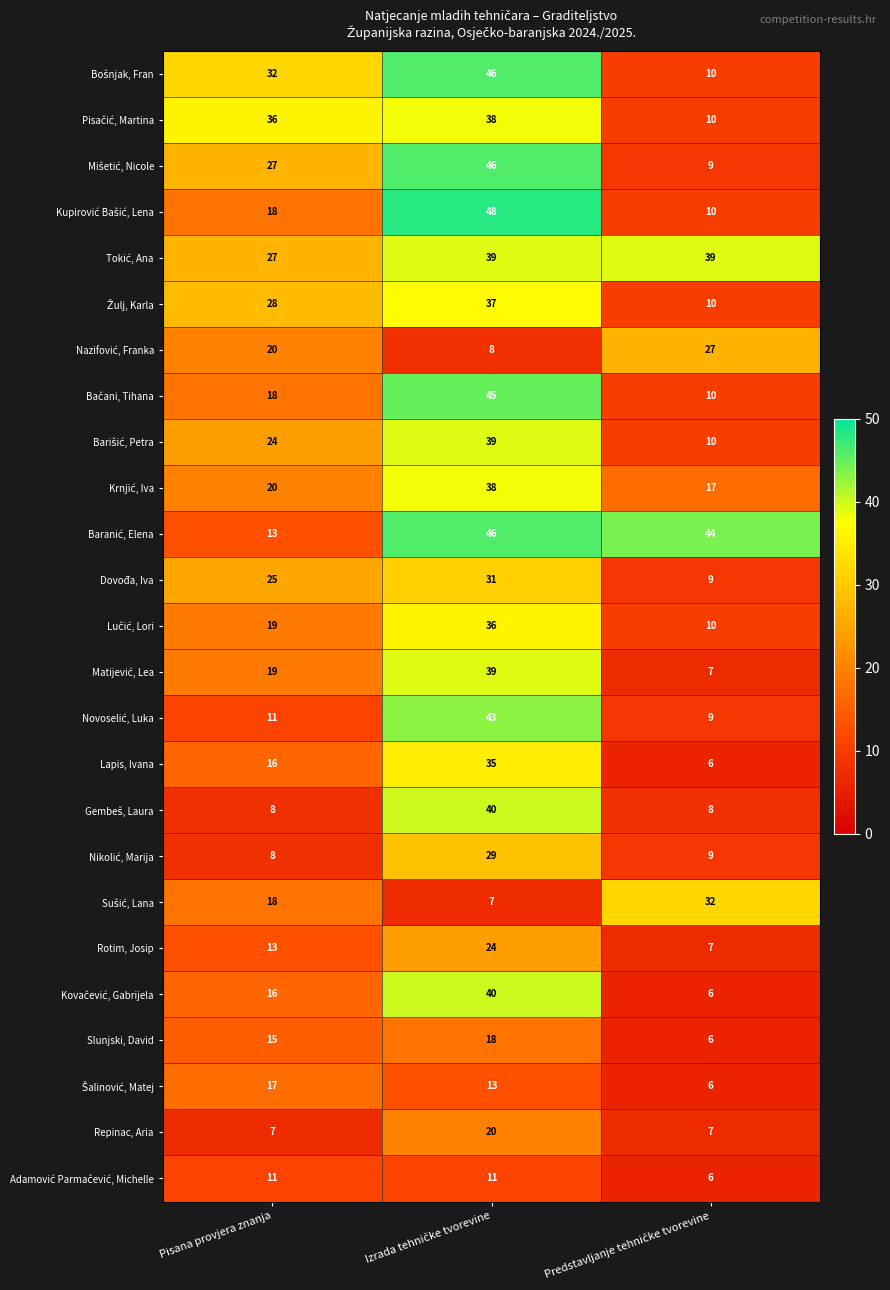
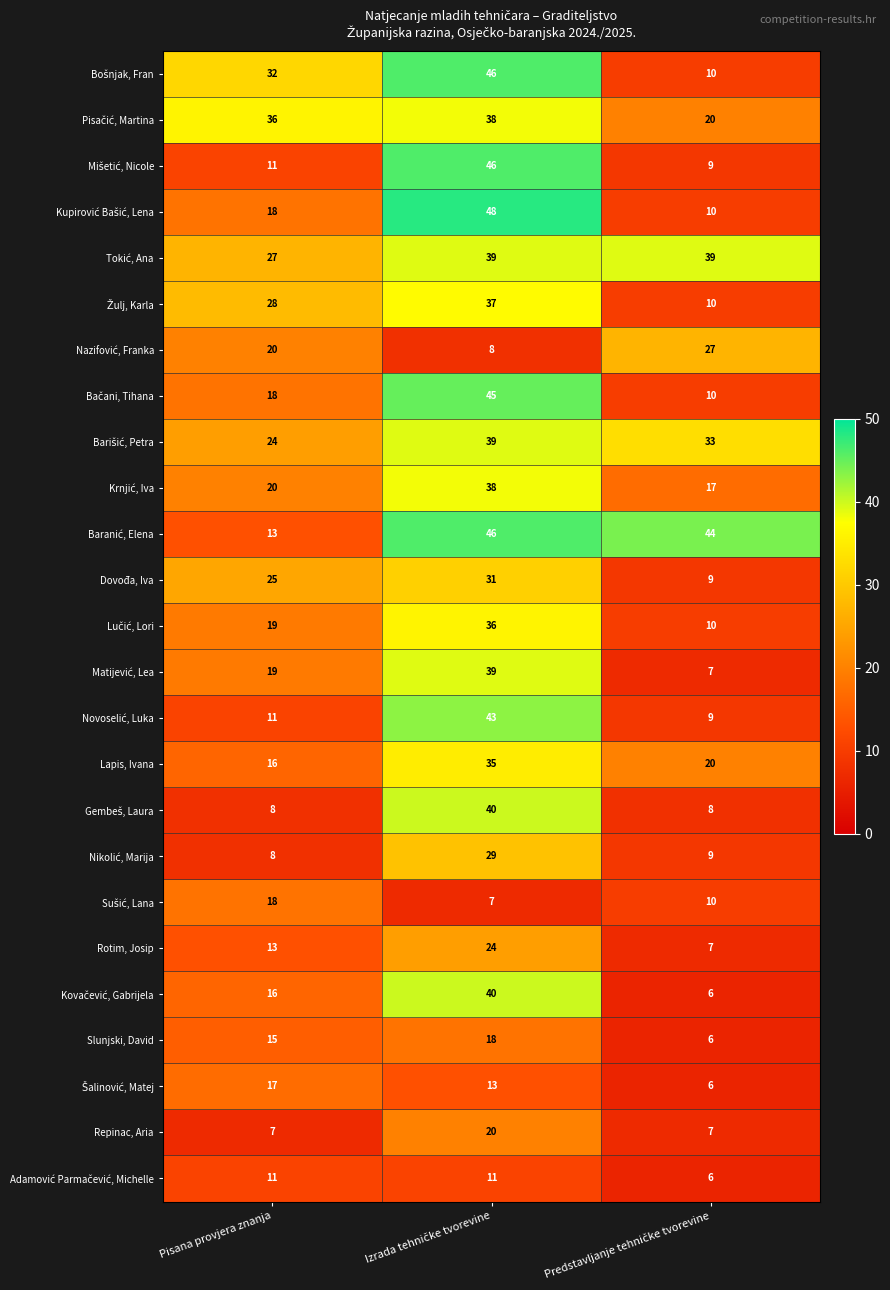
  {
    "Bošnjak, Fran": {
      "Pisana provjera znanja": 32,
      "Izrada tehničke tvorevine": 46,
      "Predstavljanje tehničke tvorevine": 10
    },
    "Pisačić, Martina": {
      "Pisana provjera znanja": 36,
      "Izrada tehničke tvorevine": 38,
-     "Predstavljanje tehničke tvorevine": 10
+     "Predstavljanje tehničke tvorevine": 20
    },
    "Mišetić, Nicole": {
-     "Pisana provjera znanja": 27,
+     "Pisana provjera znanja": 11,
      "Izrada tehničke tvorevine": 46,
      "Predstavljanje tehničke tvorevine": 9
    },
    "Kupirović Bašić, Lena": {
      "Pisana provjera znanja": 18,
      "Izrada tehničke tvorevine": 48,
      "Predstavljanje tehničke tvorevine": 10
    },
    "Tokić, Ana": {
      "Pisana provjera znanja": 27,
      "Izrada tehničke tvorevine": 39,
      "Predstavljanje tehničke tvorevine": 39
    },
    "Žulj, Karla": {
      "Pisana provjera znanja": 28,
      "Izrada tehničke tvorevine": 37,
      "Predstavljanje tehničke tvorevine": 10
    },
    "Nazifović, Franka": {
      "Pisana provjera znanja": 20,
      "Izrada tehničke tvorevine": 8,
      "Predstavljanje tehničke tvorevine": 27
    },
    "Bačani, Tihana": {
      "Pisana provjera znanja": 18,
      "Izrada tehničke tvorevine": 45,
      "Predstavljanje tehničke tvorevine": 10
    },
    "Barišić, Petra": {
      "Pisana provjera znanja": 24,
      "Izrada tehničke tvorevine": 39,
-     "Predstavljanje tehničke tvorevine": 10
+     "Predstavljanje tehničke tvorevine": 33
    },
    "Krnjić, Iva": {
      "Pisana provjera znanja": 20,
      "Izrada tehničke tvorevine": 38,
      "Predstavljanje tehničke tvorevine": 17
    },
    "Baranić, Elena": {
      "Pisana provjera znanja": 13,
      "Izrada tehničke tvorevine": 46,
      "Predstavljanje tehničke tvorevine": 44
    },
    "Dovođa, Iva": {
      "Pisana provjera znanja": 25,
      "Izrada tehničke tvorevine": 31,
      "Predstavljanje tehničke tvorevine": 9
    },
    "Lučić, Lori": {
      "Pisana provjera znanja": 19,
      "Izrada tehničke tvorevine": 36,
      "Predstavljanje tehničke tvorevine": 10
    },
    "Matijević, Lea": {
      "Pisana provjera znanja": 19,
      "Izrada tehničke tvorevine": 39,
      "Predstavljanje tehničke tvorevine": 7
    },
    "Novoselić, Luka": {
      "Pisana provjera znanja": 11,
      "Izrada tehničke tvorevine": 43,
      "Predstavljanje tehničke tvorevine": 9
    },
    "Lapis, Ivana": {
      "Pisana provjera znanja": 16,
      "Izrada tehničke tvorevine": 35,
-     "Predstavljanje tehničke tvorevine": 6
+     "Predstavljanje tehničke tvorevine": 20
    },
    "Gembeš, Laura": {
      "Pisana provjera znanja": 8,
      "Izrada tehničke tvorevine": 40,
      "Predstavljanje tehničke tvorevine": 8
    },
    "Nikolić, Marija": {
      "Pisana provjera znanja": 8,
      "Izrada tehničke tvorevine": 29,
      "Predstavljanje tehničke tvorevine": 9
    },
    "Sušić, Lana": {
      "Pisana provjera znanja": 18,
      "Izrada tehničke tvorevine": 7,
-     "Predstavljanje tehničke tvorevine": 32
+     "Predstavljanje tehničke tvorevine": 10
    },
    "Rotim, Josip": {
      "Pisana provjera znanja": 13,
      "Izrada tehničke tvorevine": 24,
      "Predstavljanje tehničke tvorevine": 7
    },
    "Kovačević, Gabrijela": {
      "Pisana provjera znanja": 16,
      "Izrada tehničke tvorevine": 40,
      "Predstavljanje tehničke tvorevine": 6
    },
    "Slunjski, David": {
      "Pisana provjera znanja": 15,
      "Izrada tehničke tvorevine": 18,
      "Predstavljanje tehničke tvorevine": 6
    },
    "Šalinović, Matej": {
      "Pisana provjera znanja": 17,
      "Izrada tehničke tvorevine": 13,
      "Predstavljanje tehničke tvorevine": 6
    },
    "Repinac, Aria": {
      "Pisana provjera znanja": 7,
      "Izrada tehničke tvorevine": 20,
      "Predstavljanje tehničke tvorevine": 7
    },
    "Adamović Parmačević, Michelle": {
      "Pisana provjera znanja": 11,
      "Izrada tehničke tvorevine": 11,
      "Predstavljanje tehničke tvorevine": 6
    }
  }
